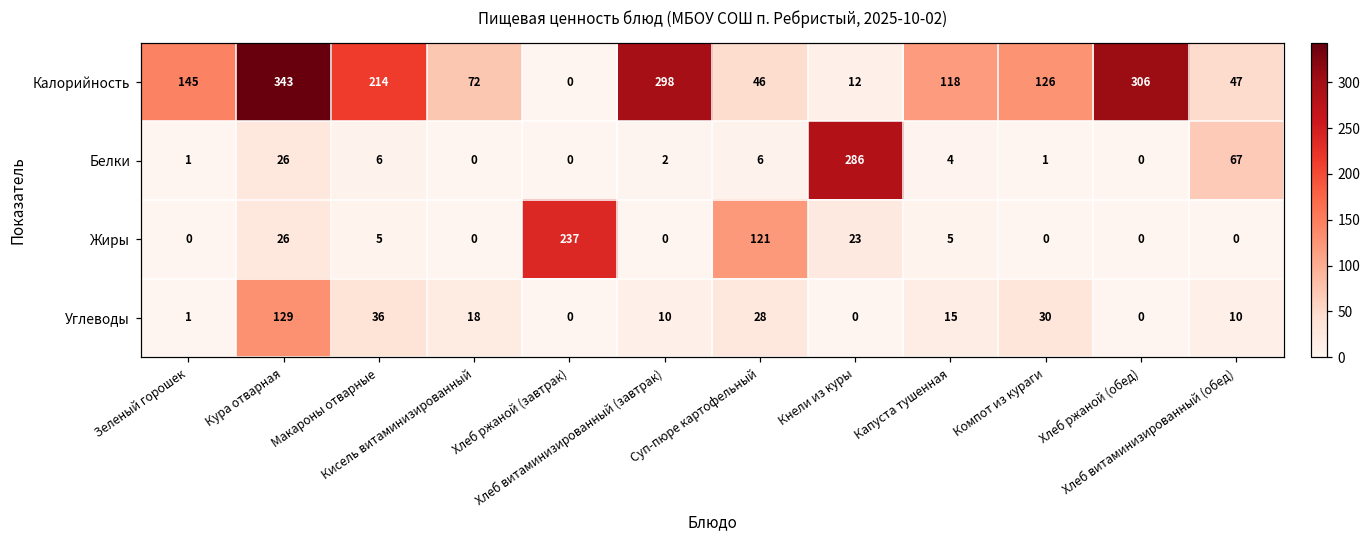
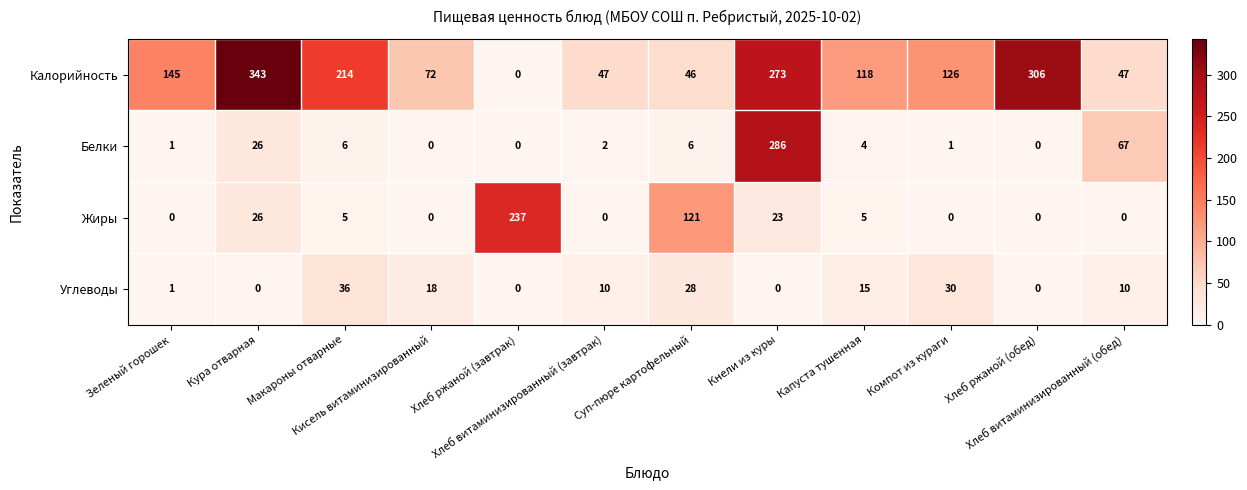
  {
    "Калорийность": {
      "Зеленый горошек": 145,
      "Кура отварная": 343,
      "Макароны отварные": 214,
      "Кисель витаминизированный": 72,
      "Хлеб ржаной (завтрак)": 0,
-     "Хлеб витаминизированный (завтрак)": 298,
+     "Хлеб витаминизированный (завтрак)": 47,
      "Суп-пюре картофельный": 46,
-     "Кнели из куры": 12,
+     "Кнели из куры": 273,
      "Капуста тушенная": 118,
      "Компот из кураги": 126,
      "Хлеб ржаной (обед)": 306,
      "Хлеб витаминизированный (обед)": 47
    },
    "Белки": {
      "Зеленый горошек": 1,
      "Кура отварная": 26,
      "Макароны отварные": 6,
      "Кисель витаминизированный": 0,
      "Хлеб ржаной (завтрак)": 0,
      "Хлеб витаминизированный (завтрак)": 2,
      "Суп-пюре картофельный": 6,
      "Кнели из куры": 286,
      "Капуста тушенная": 4,
      "Компот из кураги": 1,
      "Хлеб ржаной (обед)": 0,
      "Хлеб витаминизированный (обед)": 67
    },
    "Жиры": {
      "Зеленый горошек": 0,
      "Кура отварная": 26,
      "Макароны отварные": 5,
      "Кисель витаминизированный": 0,
      "Хлеб ржаной (завтрак)": 237,
      "Хлеб витаминизированный (завтрак)": 0,
      "Суп-пюре картофельный": 121,
      "Кнели из куры": 23,
      "Капуста тушенная": 5,
      "Компот из кураги": 0,
      "Хлеб ржаной (обед)": 0,
      "Хлеб витаминизированный (обед)": 0
    },
    "Углеводы": {
      "Зеленый горошек": 1,
-     "Кура отварная": 129,
+     "Кура отварная": 0,
      "Макароны отварные": 36,
      "Кисель витаминизированный": 18,
      "Хлеб ржаной (завтрак)": 0,
      "Хлеб витаминизированный (завтрак)": 10,
      "Суп-пюре картофельный": 28,
      "Кнели из куры": 0,
      "Капуста тушенная": 15,
      "Компот из кураги": 30,
      "Хлеб ржаной (обед)": 0,
      "Хлеб витаминизированный (обед)": 10
    }
  }
